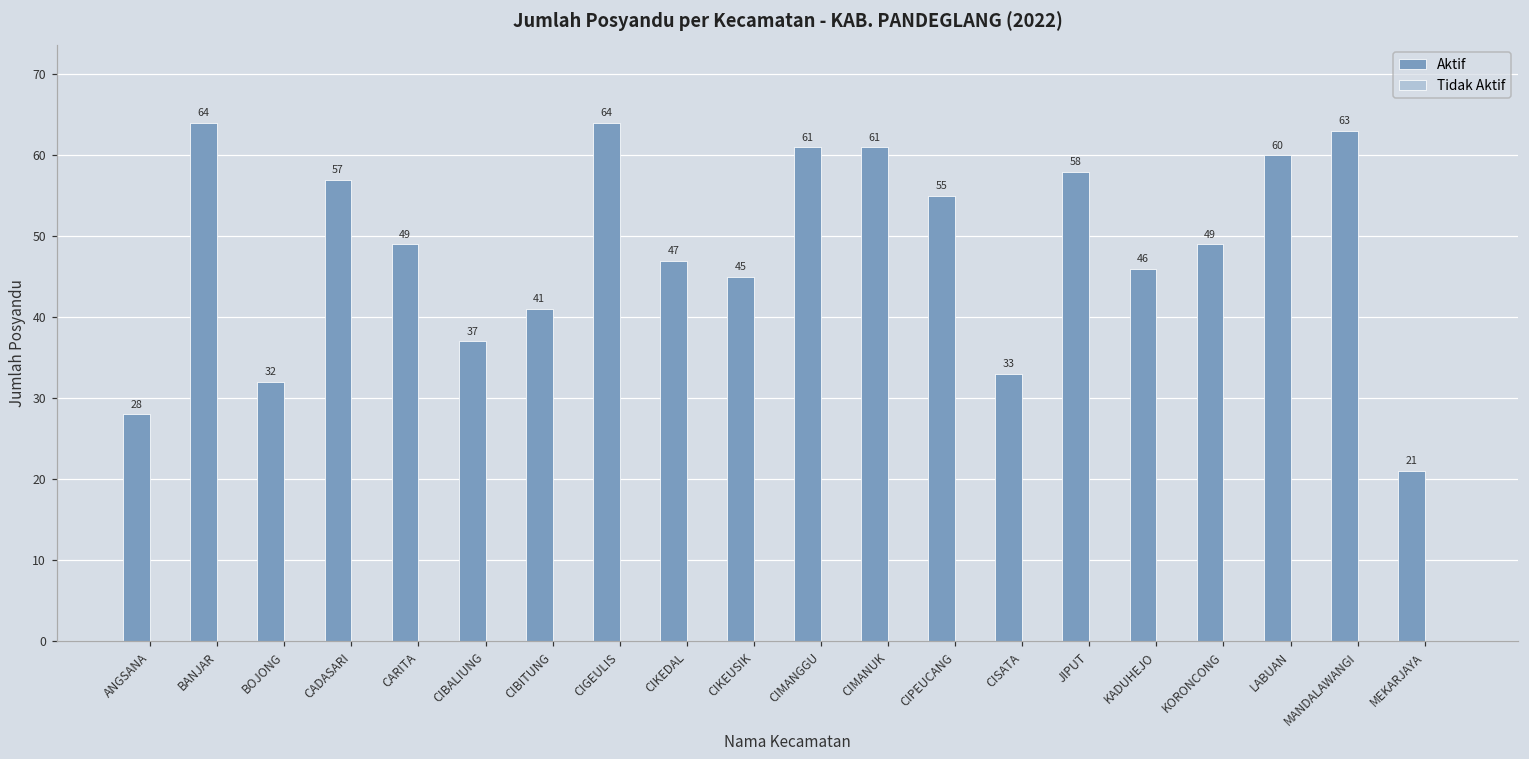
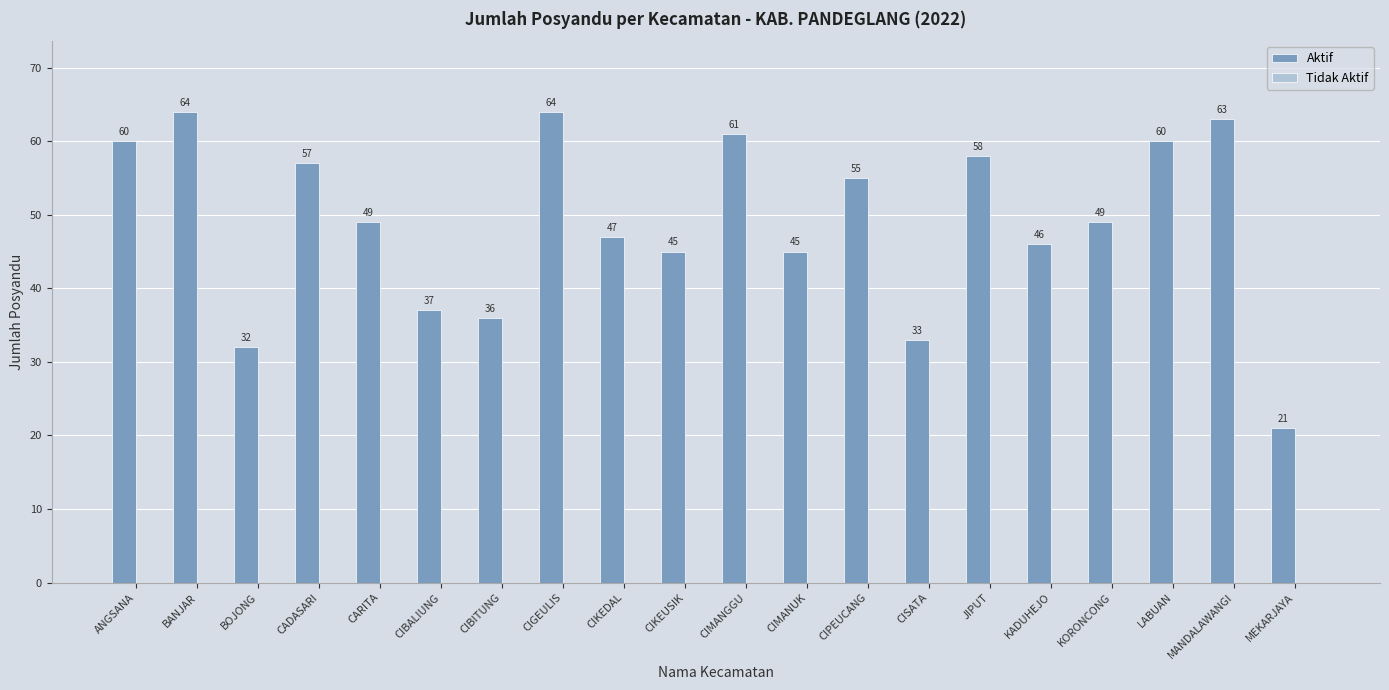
  {
    "Aktif": {
-     "ANGSANA": 28,
+     "ANGSANA": 60,
      "BANJAR": 64,
      "BOJONG": 32,
      "CADASARI": 57,
      "CARITA": 49,
      "CIBALIUNG": 37,
-     "CIBITUNG": 41,
+     "CIBITUNG": 36,
      "CIGEULIS": 64,
      "CIKEDAL": 47,
      "CIKEUSIK": 45,
      "CIMANGGU": 61,
-     "CIMANUK": 61,
+     "CIMANUK": 45,
      "CIPEUCANG": 55,
      "CISATA": 33,
      "JIPUT": 58,
      "KADUHEJO": 46,
      "KORONCONG": 49,
      "LABUAN": 60,
      "MANDALAWANGI": 63,
      "MEKARJAYA": 21
    },
    "Tidak Aktif": {
      "ANGSANA": 0,
      "BANJAR": 0,
      "BOJONG": 0,
      "CADASARI": 0,
      "CARITA": 0,
      "CIBALIUNG": 0,
      "CIBITUNG": 0,
      "CIGEULIS": 0,
      "CIKEDAL": 0,
      "CIKEUSIK": 0,
      "CIMANGGU": 0,
      "CIMANUK": 0,
      "CIPEUCANG": 0,
      "CISATA": 0,
      "JIPUT": 0,
      "KADUHEJO": 0,
      "KORONCONG": 0,
      "LABUAN": 0,
      "MANDALAWANGI": 0,
      "MEKARJAYA": 0
    }
  }
